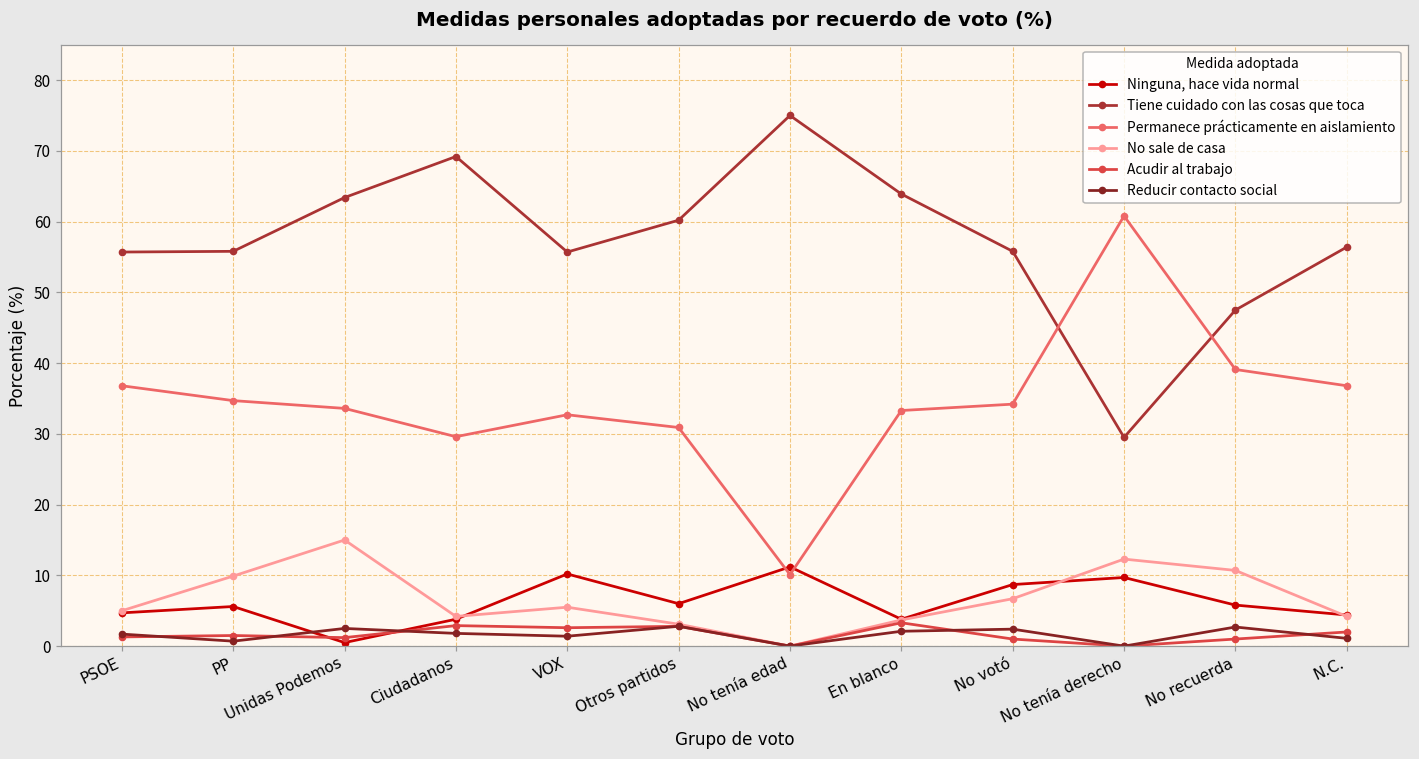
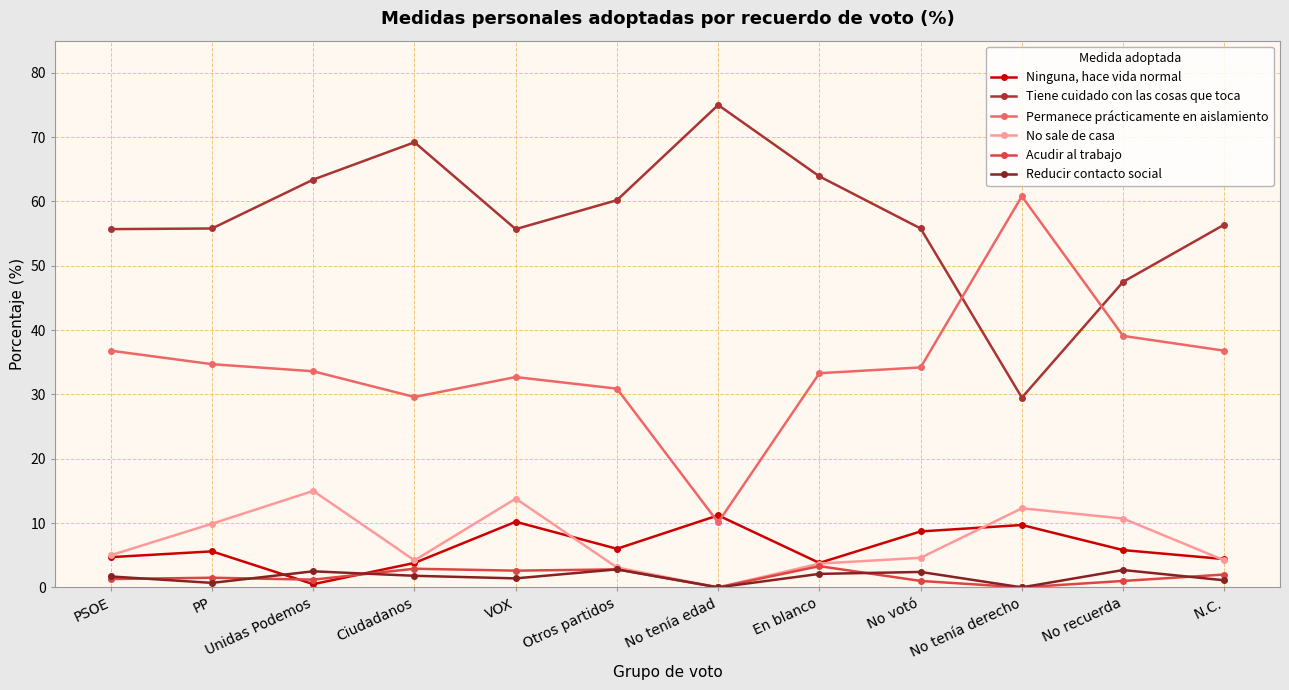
  {
    "Ninguna, hace vida normal": {
      "PP": 6,
      "Unidas Podemos": 1,
      "VOX": 10,
      "Otros partidos": 6,
      "No tenía edad": 11,
      "No votó": 9,
      "No tenía derecho": 10,
      "No recuerda": 6
    },
    "No sale de casa": {
      "PP": 10,
      "Unidas Podemos": 15,
-     "VOX": 6,
-     "No votó": 7,
+     "VOX": 14,
+     "No votó": 5,
      "No tenía derecho": 12,
      "No recuerda": 11
    }
  }
